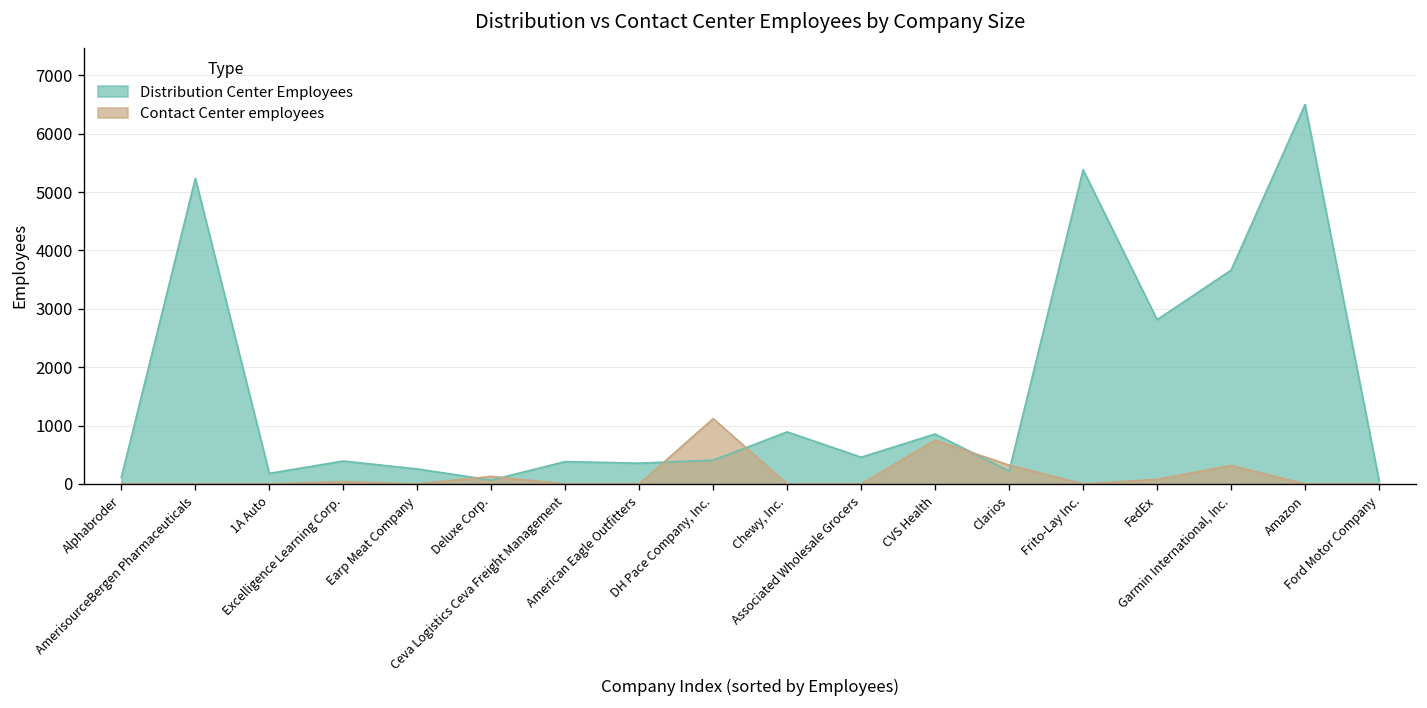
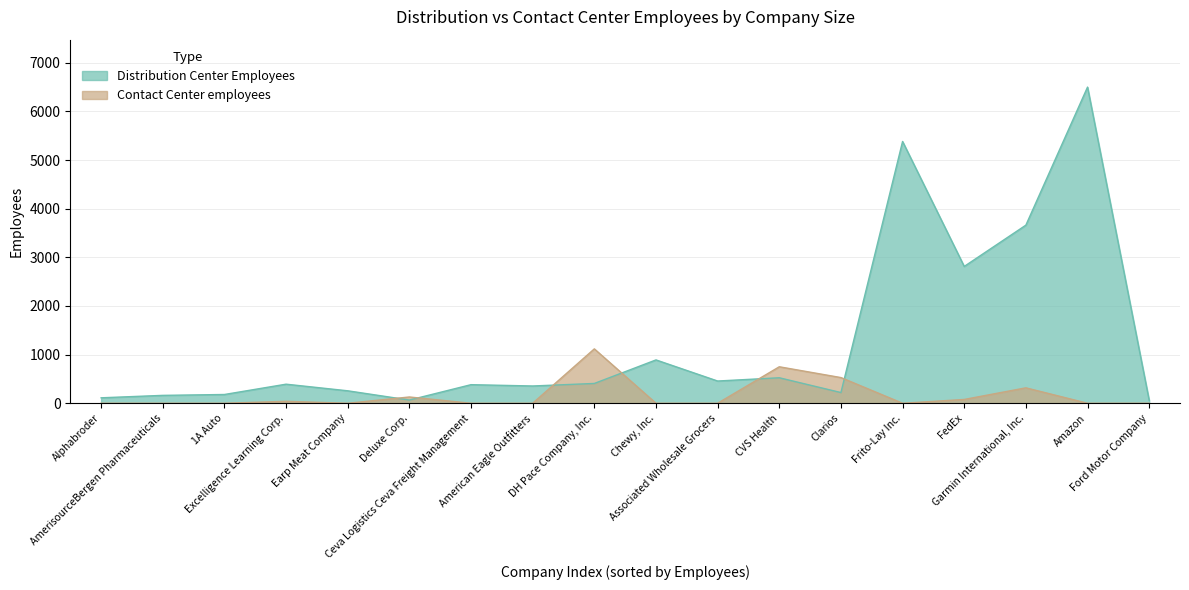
  {
    "Distribution Center Employees": {
      "Alphabroder": 100,
-     "AmerisourceBergen Pharmaceuticals": 5200,
+     "AmerisourceBergen Pharmaceuticals": 200,
      "1A Auto": 200,
      "Excelligence Learning Corp.": 400,
      "Earp Meat Company": 300,
      "Deluxe Corp.": 100,
      "Ceva Logistics Ceva Freight Management": 400,
      "American Eagle Outfitters": 400,
      "DH Pace Company, Inc.": 400,
      "Chewy, Inc.": 900,
      "Associated Wholesale Grocers": 500,
-     "CVS Health": 900,
+     "CVS Health": 500,
      "Clarios": 200,
      "Frito-Lay Inc.": 5400,
      "FedEx": 2800,
      "Garmin International, Inc.": 3700,
      "Amazon": 6500,
      "Ford Motor Company": 100
    },
    "Contact Center employees": {
      "Alphabroder": 0,
      "AmerisourceBergen Pharmaceuticals": 0,
      "1A Auto": 0,
      "Excelligence Learning Corp.": 0,
      "Earp Meat Company": 0,
      "Deluxe Corp.": 100,
      "Ceva Logistics Ceva Freight Management": 0,
      "American Eagle Outfitters": 0,
      "DH Pace Company, Inc.": 1100,
      "Chewy, Inc.": 0,
      "Associated Wholesale Grocers": 0,
      "CVS Health": 800,
-     "Clarios": 300,
+     "Clarios": 500,
      "Frito-Lay Inc.": 0,
      "FedEx": 100,
      "Garmin International, Inc.": 300,
      "Amazon": 0,
      "Ford Motor Company": 0
    }
  }
